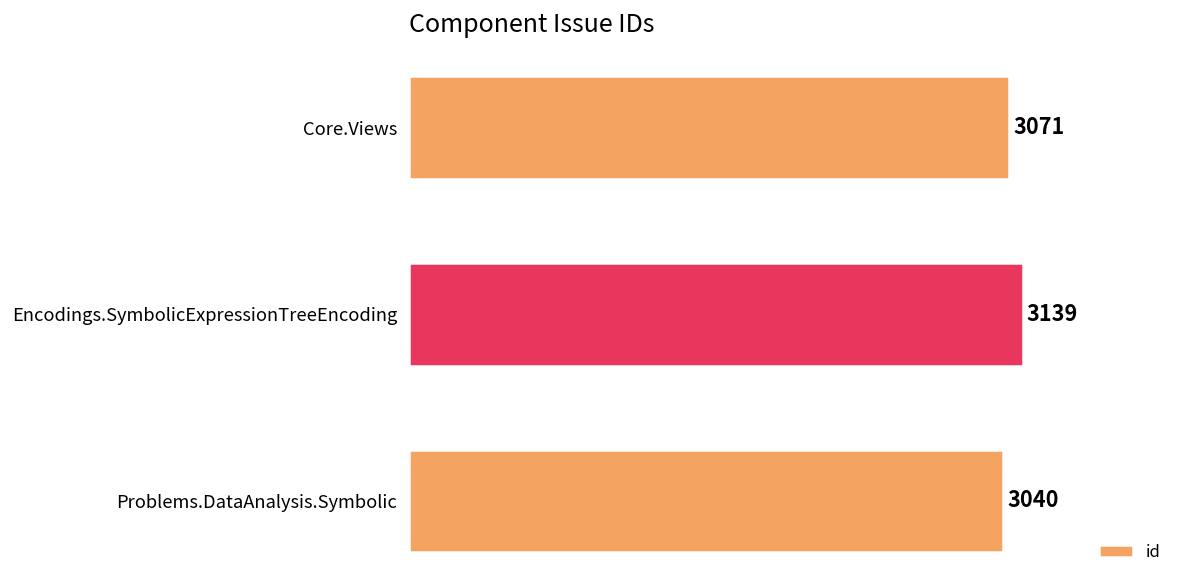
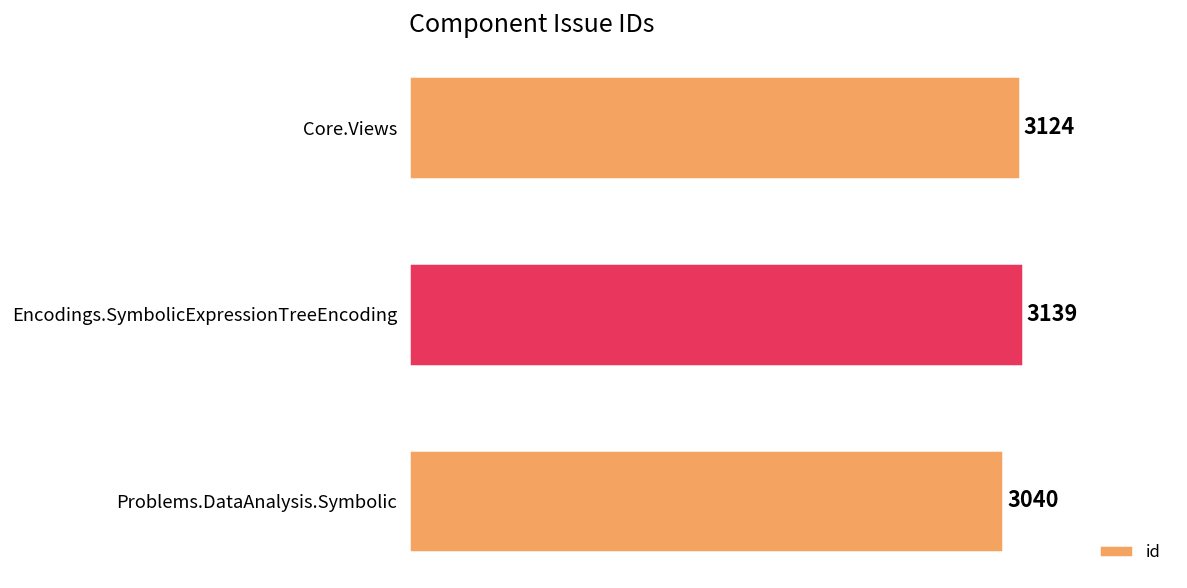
  {
-   "Core.Views": 3071,
+   "Core.Views": 3124,
    "Encodings.SymbolicExpressionTreeEncoding": 3139,
    "Problems.DataAnalysis.Symbolic": 3040
  }
